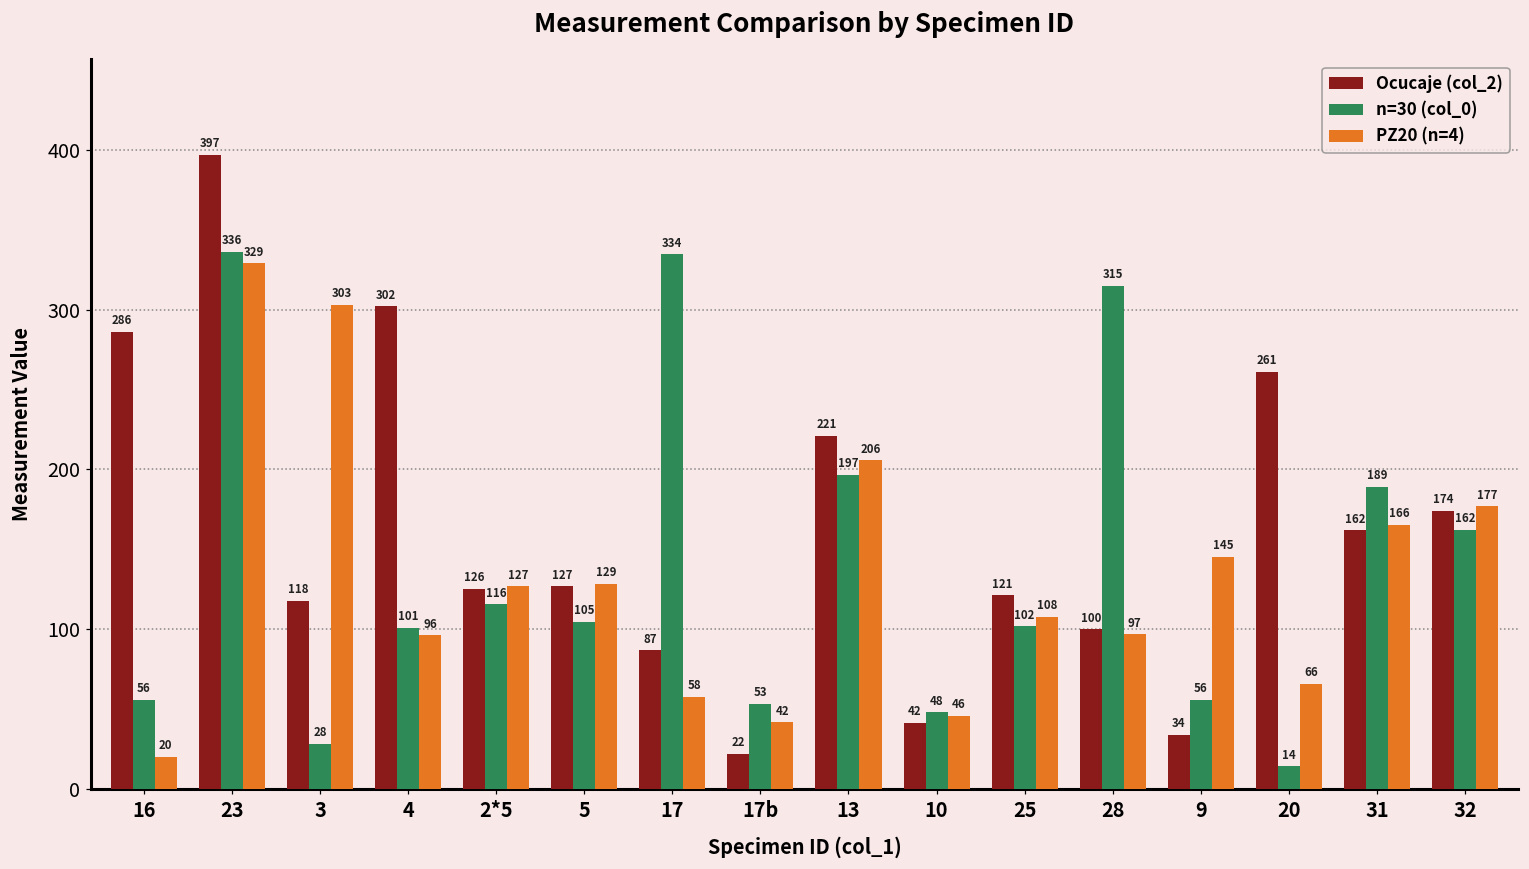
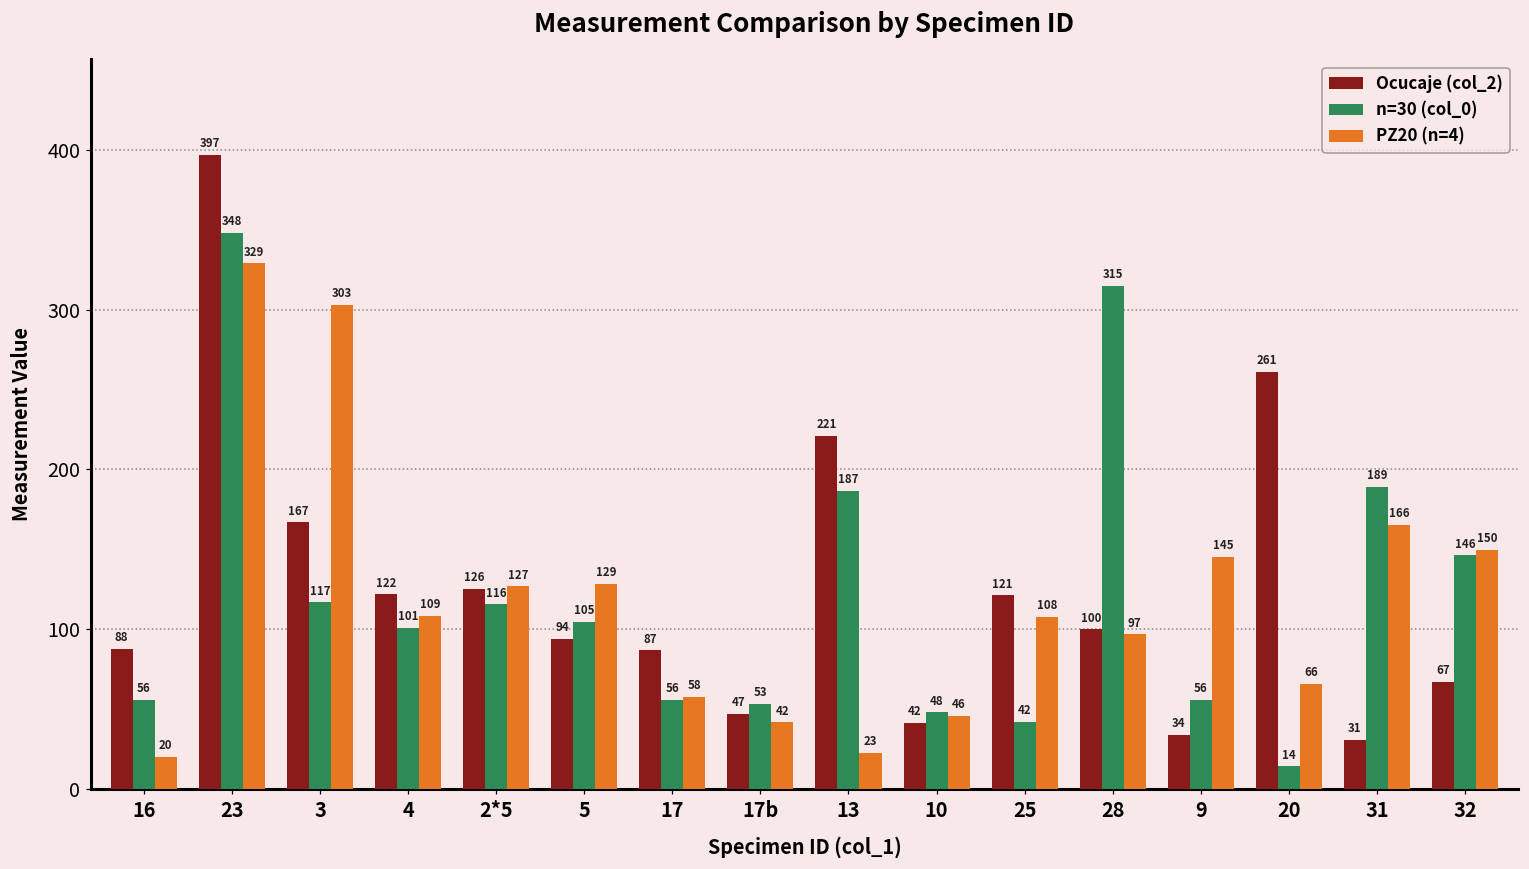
  {
    "Ocucaje (col_2)": {
-     "16": 286,
+     "16": 88,
      "23": 397,
-     "3": 118,
-     "4": 302,
+     "3": 167,
+     "4": 122,
      "2*5": 126,
-     "5": 127,
+     "5": 94,
      "17": 87,
-     "17b": 22,
+     "17b": 47,
      "13": 221,
      "10": 42,
      "25": 121,
      "28": 100,
      "9": 34,
      "20": 261,
-     "31": 162,
-     "32": 174
+     "31": 31,
+     "32": 67
    },
    "n=30 (col_0)": {
      "16": 56,
-     "23": 336,
-     "3": 28,
+     "23": 348,
+     "3": 117,
      "4": 101,
      "2*5": 116,
      "5": 105,
-     "17": 334,
+     "17": 56,
      "17b": 53,
-     "13": 197,
+     "13": 187,
      "10": 48,
-     "25": 102,
+     "25": 42,
      "28": 315,
      "9": 56,
      "20": 14,
      "31": 189,
-     "32": 162
+     "32": 146
    },
    "PZ20 (n=4)": {
      "16": 20,
      "23": 329,
      "3": 303,
-     "4": 96,
+     "4": 109,
      "2*5": 127,
      "5": 129,
      "17": 58,
      "17b": 42,
-     "13": 206,
+     "13": 23,
      "10": 46,
      "25": 108,
      "28": 97,
      "9": 145,
      "20": 66,
      "31": 166,
-     "32": 177
+     "32": 150
    }
  }
